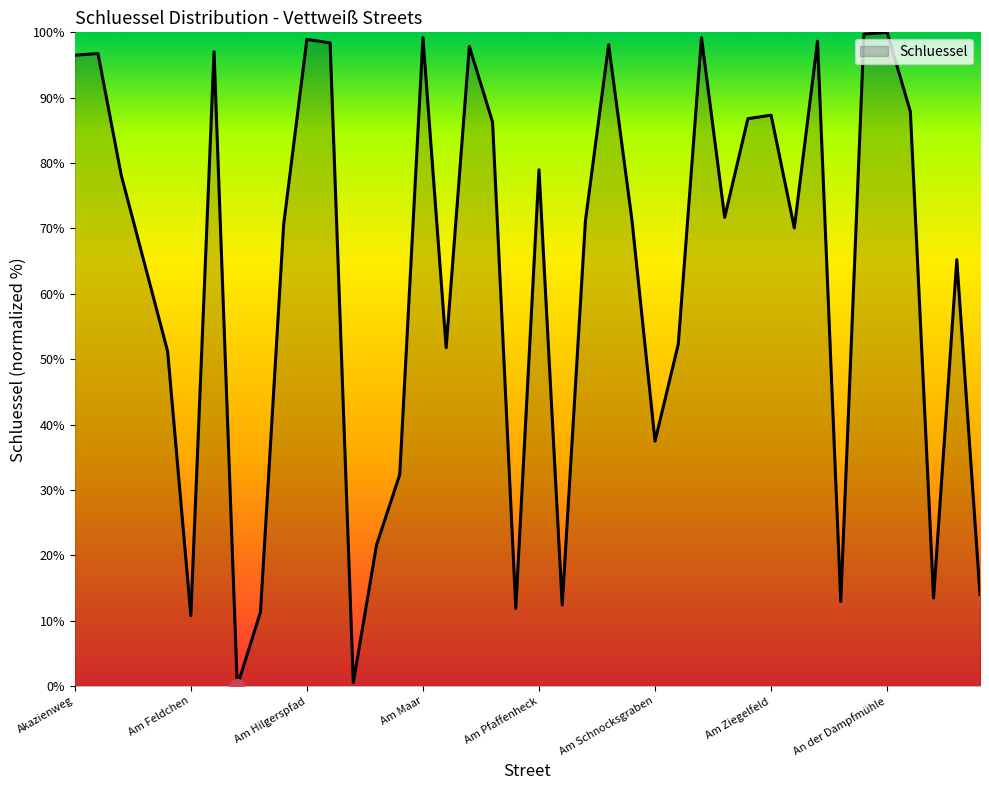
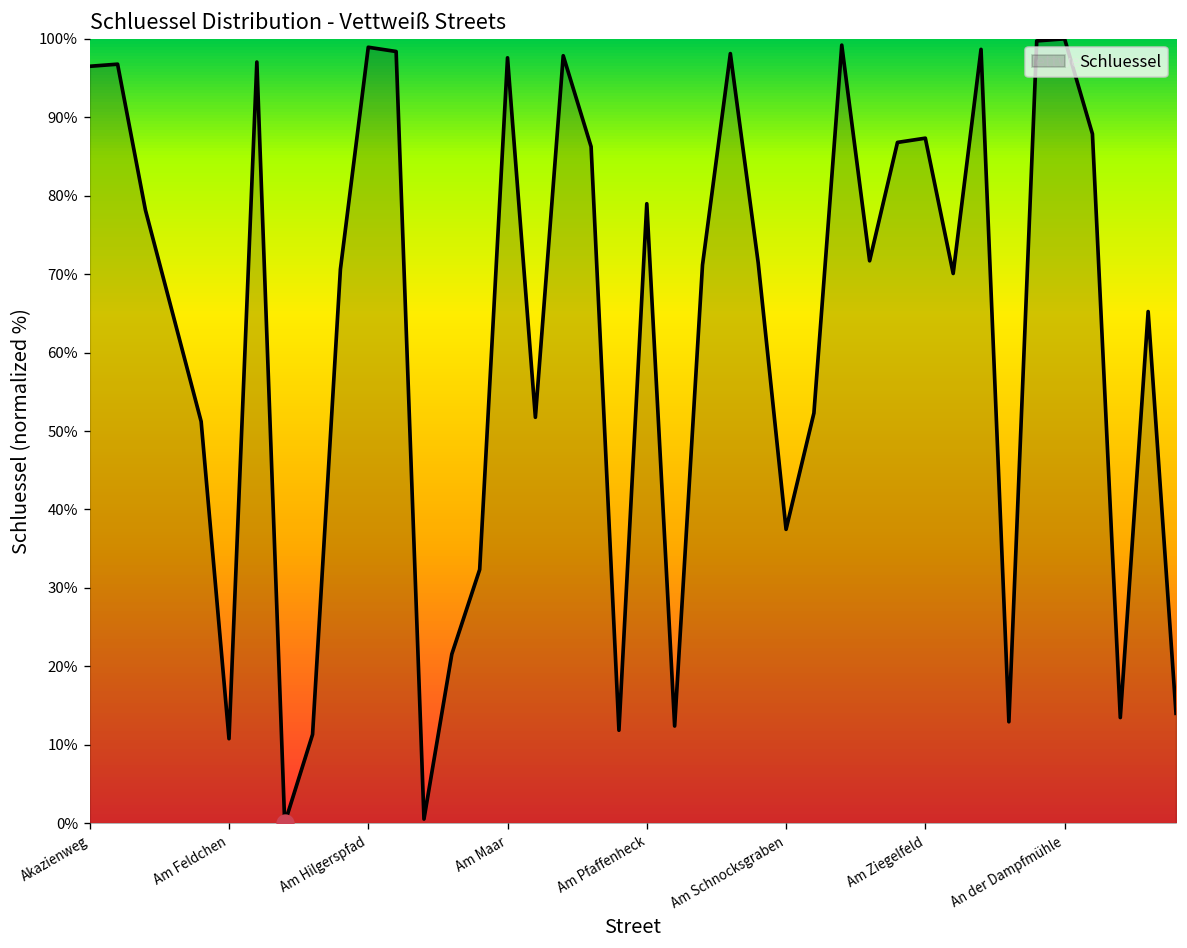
  {
    "Schluessel": {
      "Akazienweg": "96%",
      "Am Feldchen": "11%",
      "Am Hilgerspfad": "99%",
-     "Am Maar": "99%",
+     "Am Maar": "98%",
      "Am Pfaffenheck": "79%",
      "Am Schnocksgraben": "37%",
      "Am Ziegelfeld": "87%",
      "An der Dampfmühle": "100%"
    }
  }
